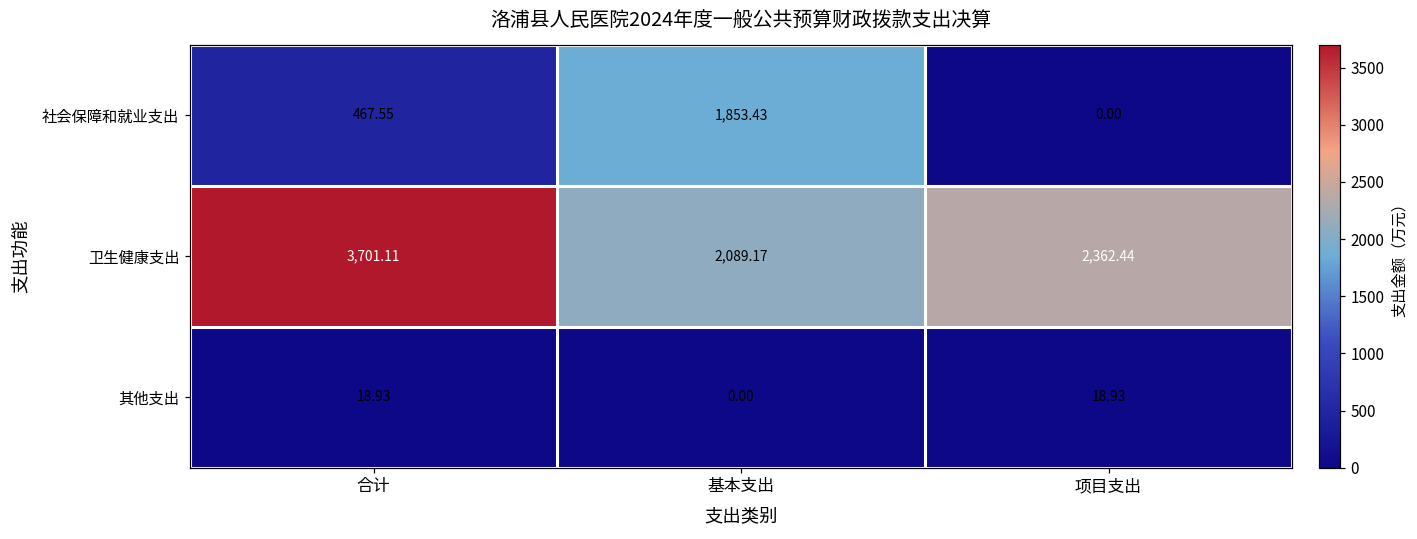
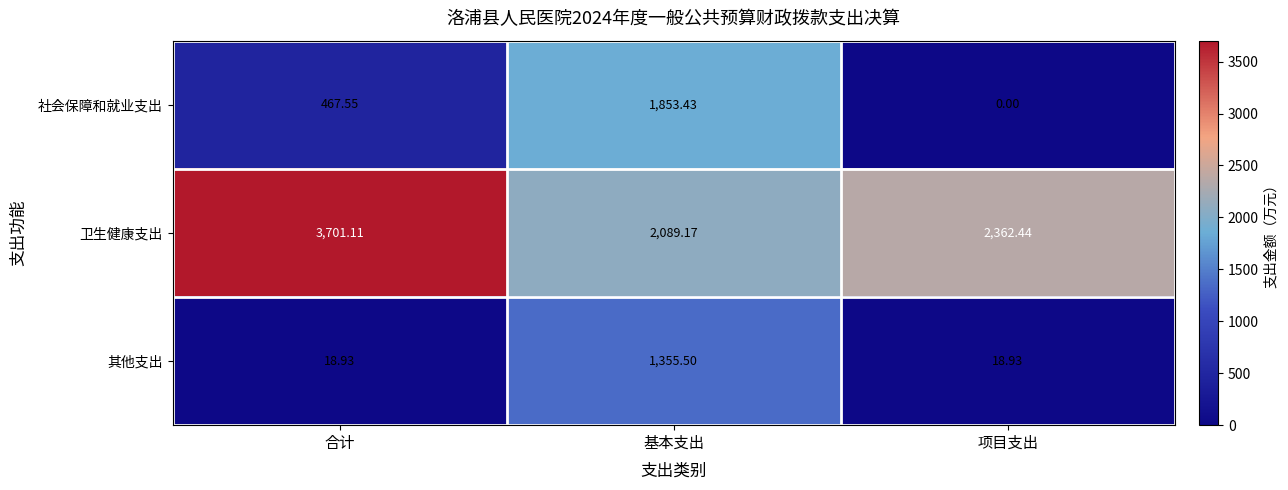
  {
    "社会保障和就业支出": {
      "合计": "467.55",
      "基本支出": "1,853.43",
      "项目支出": "0.00"
    },
    "卫生健康支出": {
      "合计": "3,701.11",
      "基本支出": "2,089.17",
      "项目支出": "2,362.44"
    },
    "其他支出": {
      "合计": "18.93",
-     "基本支出": "0.00",
+     "基本支出": "1,355.50",
      "项目支出": "18.93"
    }
  }
